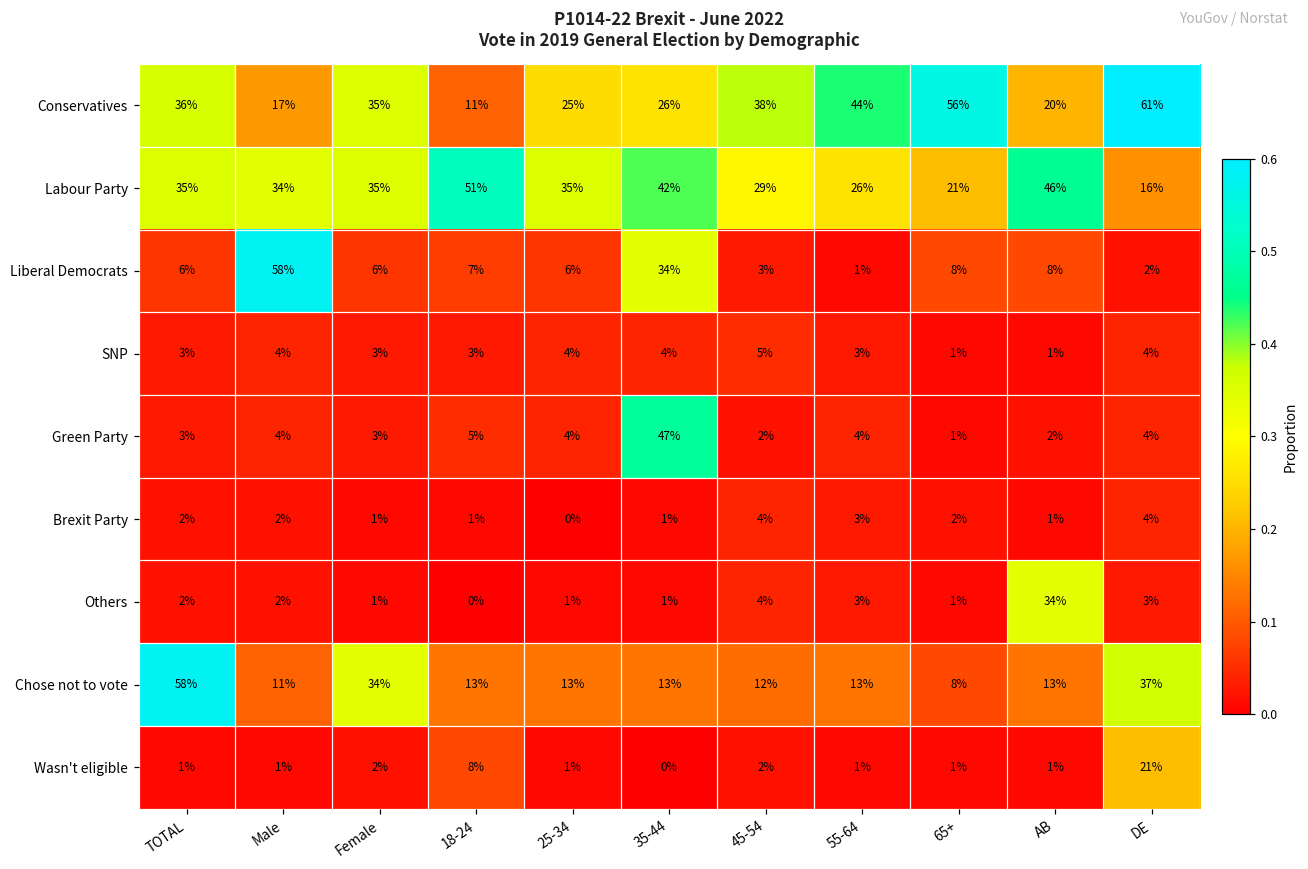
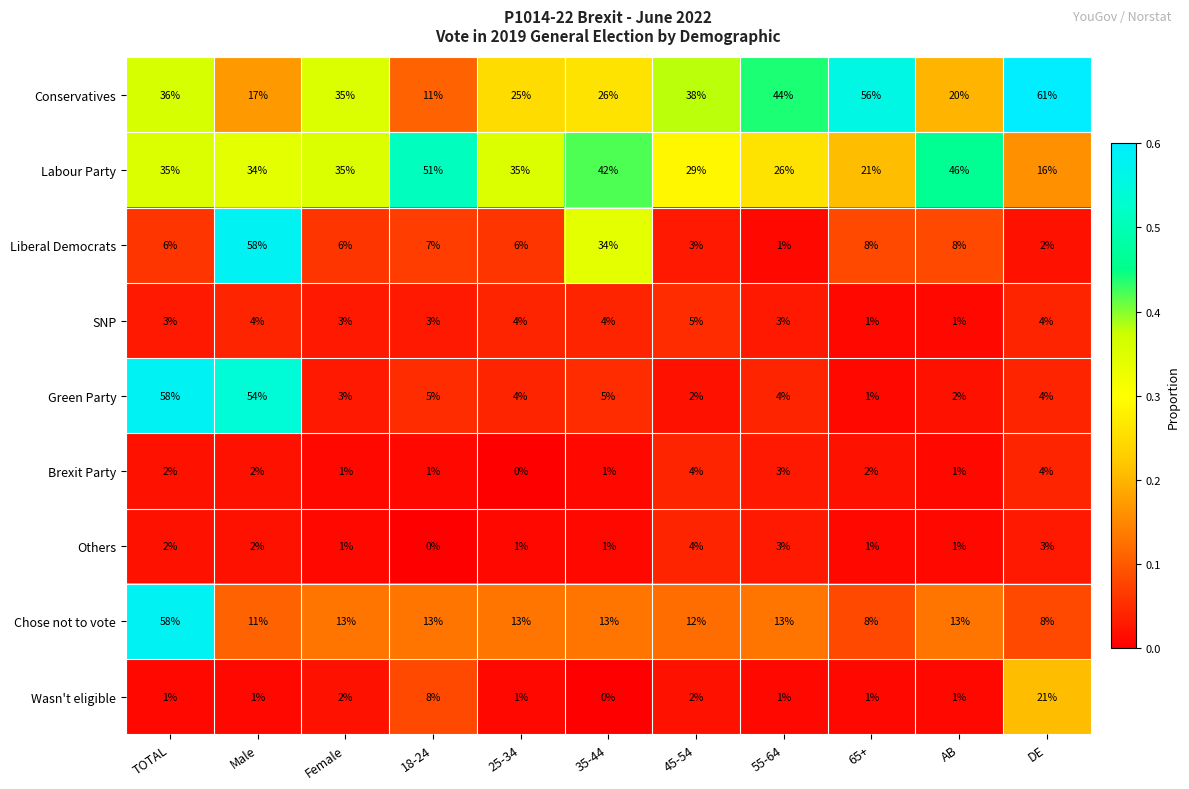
  {
    "Conservatives": {
      "TOTAL": "36%",
      "Male": "17%",
      "Female": "35%",
      "18-24": "11%",
      "25-34": "25%",
      "35-44": "26%",
      "45-54": "38%",
      "55-64": "44%",
      "65+": "56%",
      "AB": "20%",
      "DE": "61%"
    },
    "Labour Party": {
      "TOTAL": "35%",
      "Male": "34%",
      "Female": "35%",
      "18-24": "51%",
      "25-34": "35%",
      "35-44": "42%",
      "45-54": "29%",
      "55-64": "26%",
      "65+": "21%",
      "AB": "46%",
      "DE": "16%"
    },
    "Liberal Democrats": {
      "TOTAL": "6%",
      "Male": "58%",
      "Female": "6%",
      "18-24": "7%",
      "25-34": "6%",
      "35-44": "34%",
      "45-54": "3%",
      "55-64": "1%",
      "65+": "8%",
      "AB": "8%",
      "DE": "2%"
    },
    "SNP": {
      "TOTAL": "3%",
      "Male": "4%",
      "Female": "3%",
      "18-24": "3%",
      "25-34": "4%",
      "35-44": "4%",
      "45-54": "5%",
      "55-64": "3%",
      "65+": "1%",
      "AB": "1%",
      "DE": "4%"
    },
    "Green Party": {
-     "TOTAL": "3%",
-     "Male": "4%",
+     "TOTAL": "58%",
+     "Male": "54%",
      "Female": "3%",
      "18-24": "5%",
      "25-34": "4%",
-     "35-44": "47%",
+     "35-44": "5%",
      "45-54": "2%",
      "55-64": "4%",
      "65+": "1%",
      "AB": "2%",
      "DE": "4%"
    },
    "Brexit Party": {
      "TOTAL": "2%",
      "Male": "2%",
      "Female": "1%",
      "18-24": "1%",
      "25-34": "0%",
      "35-44": "1%",
      "45-54": "4%",
      "55-64": "3%",
      "65+": "2%",
      "AB": "1%",
      "DE": "4%"
    },
    "Others": {
      "TOTAL": "2%",
      "Male": "2%",
      "Female": "1%",
      "18-24": "0%",
      "25-34": "1%",
      "35-44": "1%",
      "45-54": "4%",
      "55-64": "3%",
      "65+": "1%",
-     "AB": "34%",
+     "AB": "1%",
      "DE": "3%"
    },
    "Chose not to vote": {
      "TOTAL": "58%",
      "Male": "11%",
-     "Female": "34%",
+     "Female": "13%",
      "18-24": "13%",
      "25-34": "13%",
      "35-44": "13%",
      "45-54": "12%",
      "55-64": "13%",
      "65+": "8%",
      "AB": "13%",
-     "DE": "37%"
+     "DE": "8%"
    },
    "Wasn't eligible": {
      "TOTAL": "1%",
      "Male": "1%",
      "Female": "2%",
      "18-24": "8%",
      "25-34": "1%",
      "35-44": "0%",
      "45-54": "2%",
      "55-64": "1%",
      "65+": "1%",
      "AB": "1%",
      "DE": "21%"
    }
  }
